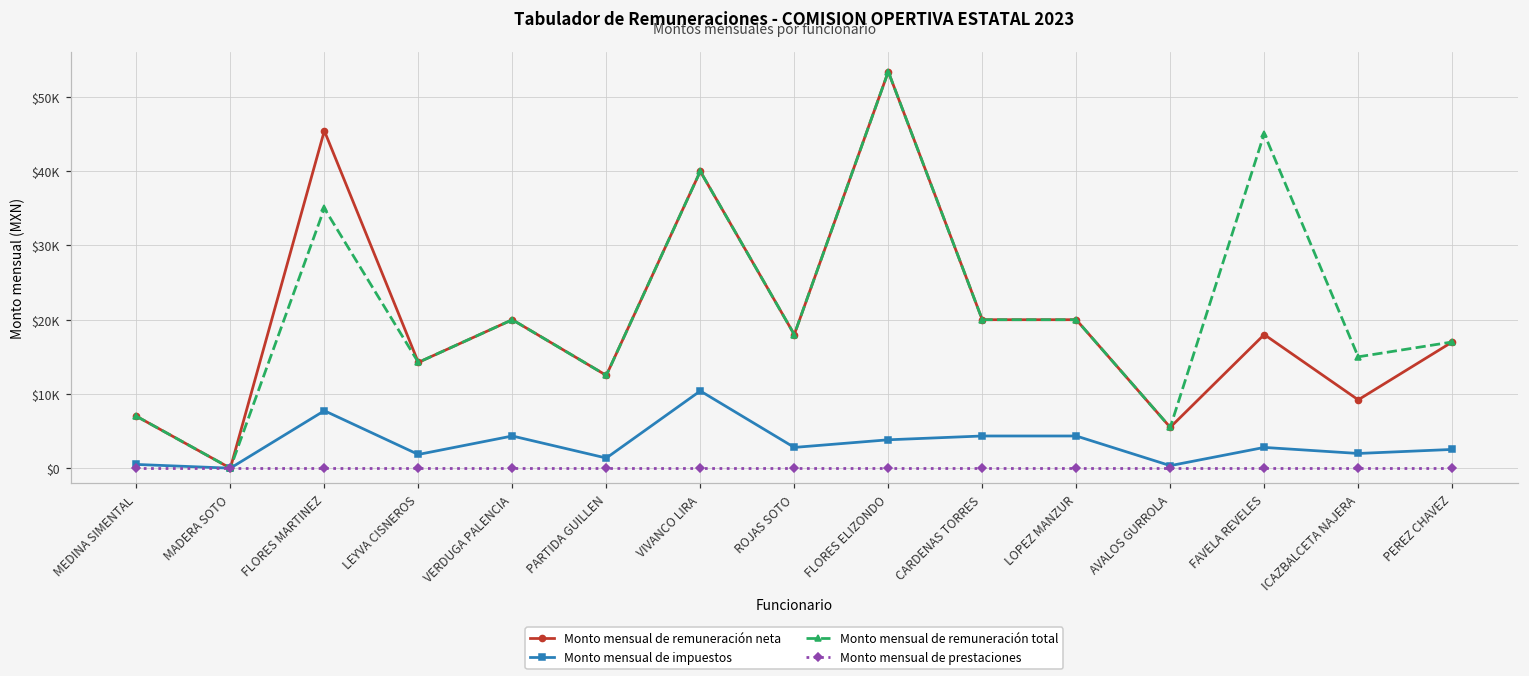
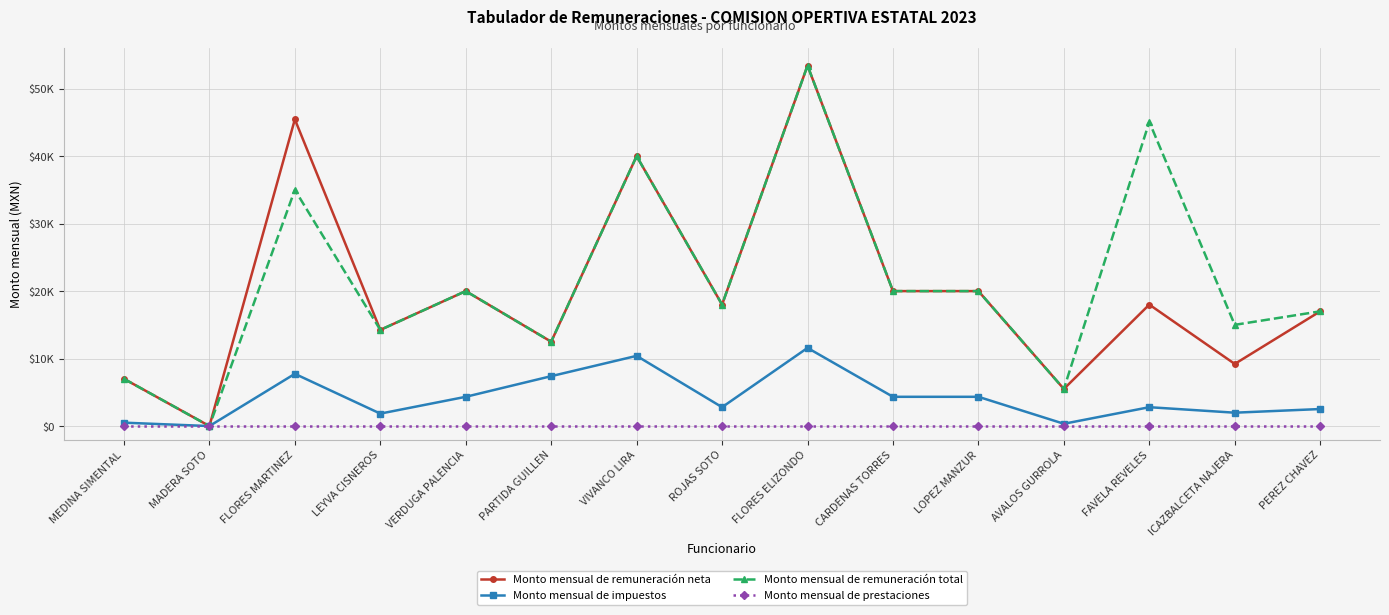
  {
    "Monto mensual de remuneración neta": {
      "FLORES MARTINEZ": "$45000",
      "FAVELA REVELES": "$18000",
      "ICAZBALCETA NAJERA": "$9000"
    },
    "Monto mensual de impuestos": {
      "MEDINA SIMENTAL": "$1000",
      "FLORES MARTINEZ": "$8000",
      "LEYVA CISNEROS": "$2000",
      "VERDUGA PALENCIA": "$4000",
-     "PARTIDA GUILLEN": "$1000",
+     "PARTIDA GUILLEN": "$7000",
      "VIVANCO LIRA": "$10000",
      "ROJAS SOTO": "$3000",
-     "FLORES ELIZONDO": "$4000",
+     "FLORES ELIZONDO": "$12000",
      "CARDENAS TORRES": "$4000",
      "LOPEZ MANZUR": "$4000",
      "FAVELA REVELES": "$3000",
      "ICAZBALCETA NAJERA": "$2000",
      "PEREZ CHAVEZ": "$3000"
    },
    "Monto mensual de remuneración total": {
      "FLORES MARTINEZ": "$35000",
      "FAVELA REVELES": "$45000",
      "ICAZBALCETA NAJERA": "$15000"
    },
    "Monto mensual de prestaciones": {
      "MEDINA SIMENTAL": "$0",
      "FLORES MARTINEZ": "$0",
      "LEYVA CISNEROS": "$0",
      "VERDUGA PALENCIA": "$0",
      "PARTIDA GUILLEN": "$0",
      "VIVANCO LIRA": "$0",
      "ROJAS SOTO": "$0",
      "FLORES ELIZONDO": "$0",
      "CARDENAS TORRES": "$0",
      "LOPEZ MANZUR": "$0",
      "FAVELA REVELES": "$0",
      "ICAZBALCETA NAJERA": "$0",
      "PEREZ CHAVEZ": "$0"
    }
  }
